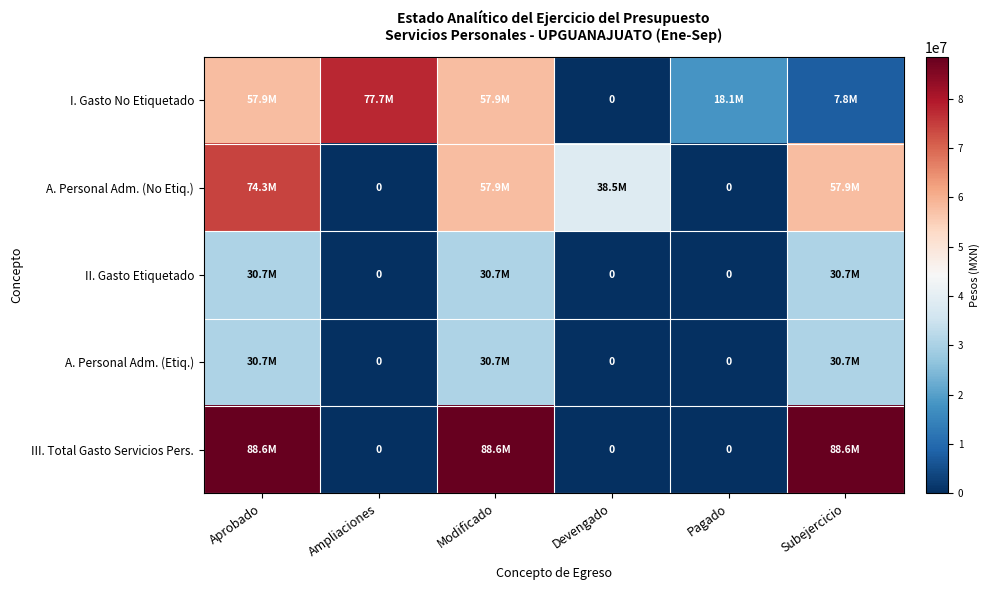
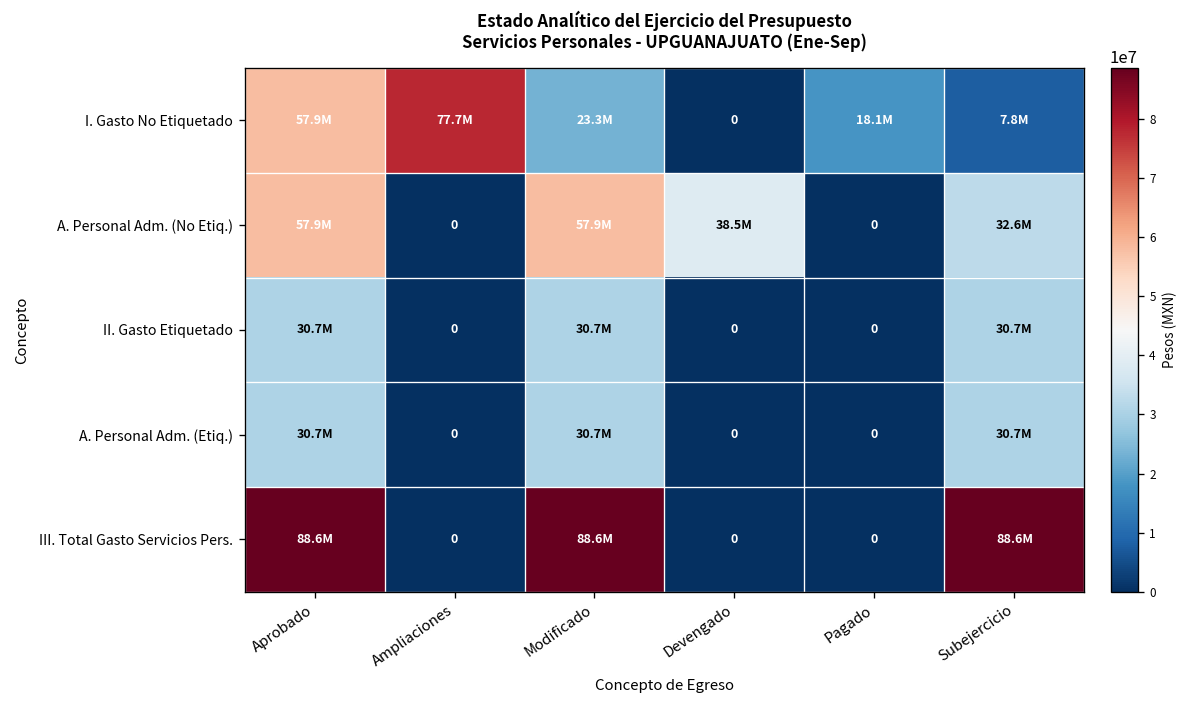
  {
    "I. Gasto No Etiquetado": {
      "Aprobado": "57.9M",
      "Ampliaciones": "77.7M",
-     "Modificado": "57.9M",
+     "Modificado": "23.3M",
      "Devengado": "0",
      "Pagado": "18.1M",
      "Subejercicio": "7.8M"
    },
    "A. Personal Adm. (No Etiq.)": {
-     "Aprobado": "74.3M",
+     "Aprobado": "57.9M",
      "Ampliaciones": "0",
      "Modificado": "57.9M",
      "Devengado": "38.5M",
      "Pagado": "0",
-     "Subejercicio": "57.9M"
+     "Subejercicio": "32.6M"
    },
    "II. Gasto Etiquetado": {
      "Aprobado": "30.7M",
      "Ampliaciones": "0",
      "Modificado": "30.7M",
      "Devengado": "0",
      "Pagado": "0",
      "Subejercicio": "30.7M"
    },
    "A. Personal Adm. (Etiq.)": {
      "Aprobado": "30.7M",
      "Ampliaciones": "0",
      "Modificado": "30.7M",
      "Devengado": "0",
      "Pagado": "0",
      "Subejercicio": "30.7M"
    },
    "III. Total Gasto Servicios Pers.": {
      "Aprobado": "88.6M",
      "Ampliaciones": "0",
      "Modificado": "88.6M",
      "Devengado": "0",
      "Pagado": "0",
      "Subejercicio": "88.6M"
    }
  }
